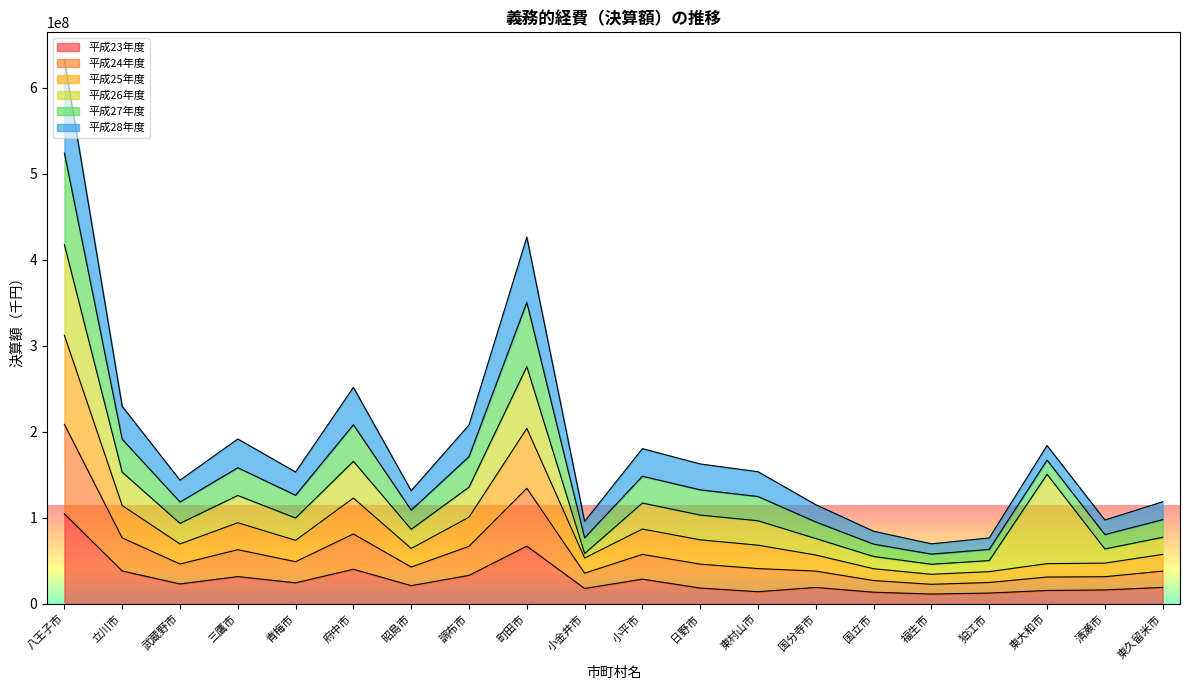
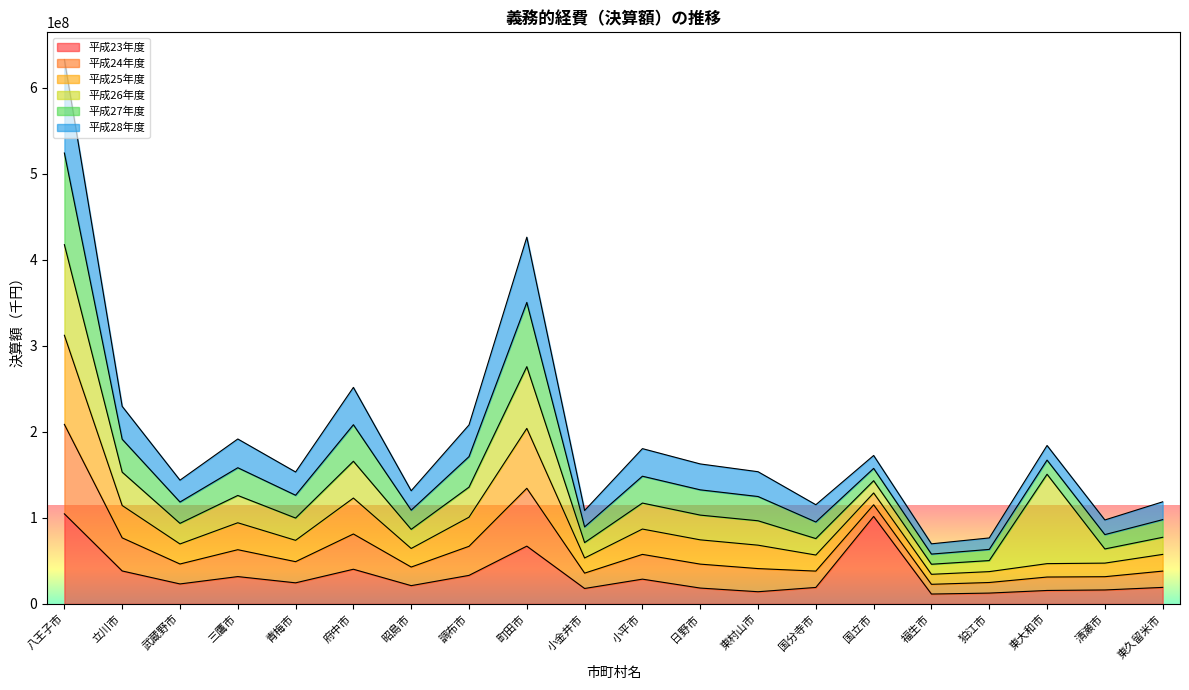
  {
    "平成23年度": {
      "八王子市": 100000000,
      "立川市": 40000000,
      "武蔵野市": 20000000,
      "三鷹市": 30000000,
      "青梅市": 20000000,
      "府中市": 40000000,
      "昭島市": 20000000,
      "調布市": 30000000,
      "町田市": 70000000,
      "小金井市": 20000000,
      "小平市": 30000000,
      "日野市": 20000000,
      "東村山市": 10000000,
      "国分寺市": 20000000,
-     "国立市": 10000000,
+     "国立市": 100000000,
      "福生市": 10000000,
      "狛江市": 10000000,
      "東大和市": 20000000,
      "清瀬市": 20000000,
      "東久留米市": 20000000
    },
    "平成26年度": {
      "八王子市": 110000000,
      "立川市": 40000000,
      "武蔵野市": 20000000,
      "三鷹市": 30000000,
      "青梅市": 30000000,
      "府中市": 40000000,
      "昭島市": 20000000,
      "調布市": 30000000,
      "町田市": 70000000,
-     "小金井市": 10000000,
+     "小金井市": 20000000,
      "小平市": 30000000,
      "日野市": 30000000,
      "東村山市": 30000000,
      "国分寺市": 20000000,
      "国立市": 10000000,
      "福生市": 10000000,
      "狛江市": 10000000,
      "東大和市": 100000000,
      "清瀬市": 20000000,
      "東久留米市": 20000000
    },
    "平成27年度": {
      "八王子市": 110000000,
      "立川市": 40000000,
      "武蔵野市": 20000000,
      "三鷹市": 30000000,
      "青梅市": 30000000,
      "府中市": 40000000,
      "昭島市": 20000000,
      "調布市": 40000000,
      "町田市": 70000000,
      "小金井市": 20000000,
      "小平市": 30000000,
      "日野市": 30000000,
      "東村山市": 30000000,
      "国分寺市": 20000000,
      "国立市": 10000000,
      "福生市": 10000000,
      "狛江市": 10000000,
      "東大和市": 20000000,
      "清瀬市": 20000000,
      "東久留米市": 20000000
    },
    "平成28年度": {
      "立川市": 40000000,
      "武蔵野市": 30000000,
      "三鷹市": 30000000,
      "青梅市": 30000000,
      "府中市": 40000000,
      "昭島市": 20000000,
      "調布市": 40000000,
      "町田市": 80000000,
      "小金井市": 20000000,
      "小平市": 30000000,
      "日野市": 30000000,
      "東村山市": 30000000,
      "国分寺市": 20000000,
      "国立市": 10000000,
      "福生市": 10000000,
      "狛江市": 10000000,
      "東大和市": 20000000,
      "清瀬市": 20000000,
      "東久留米市": 20000000
    }
  }
